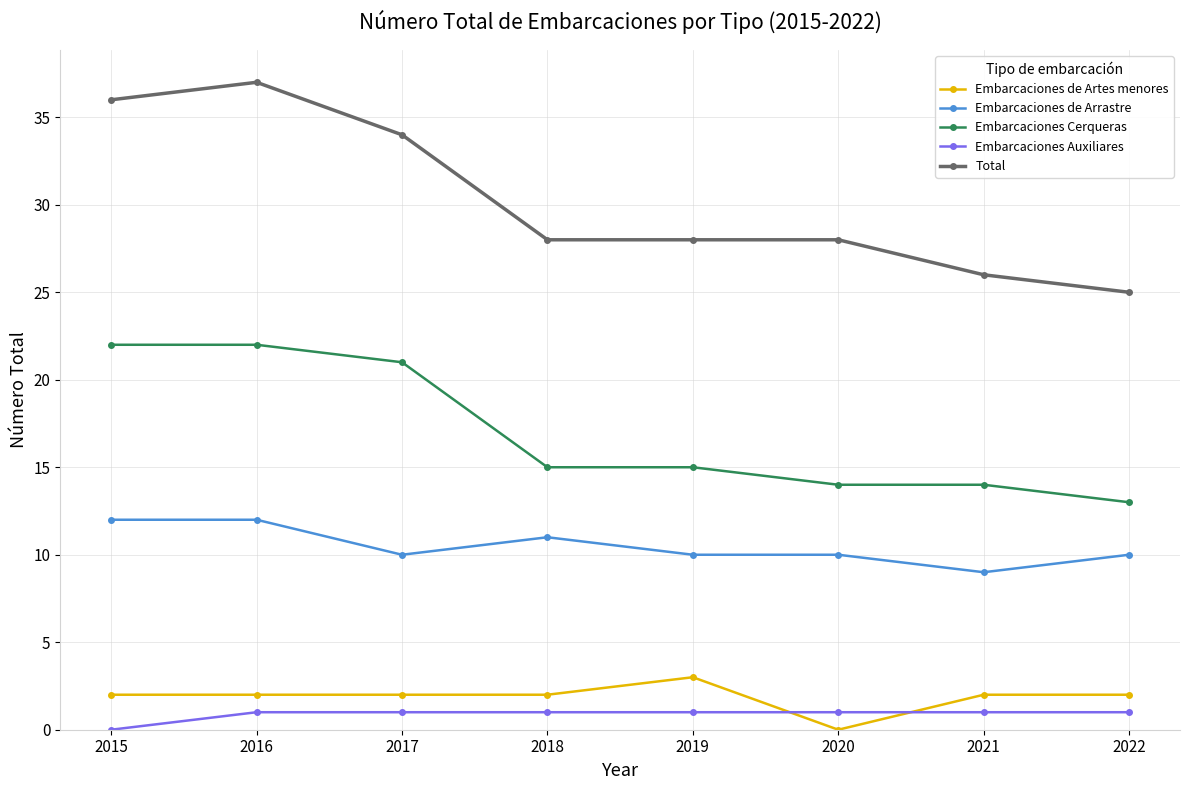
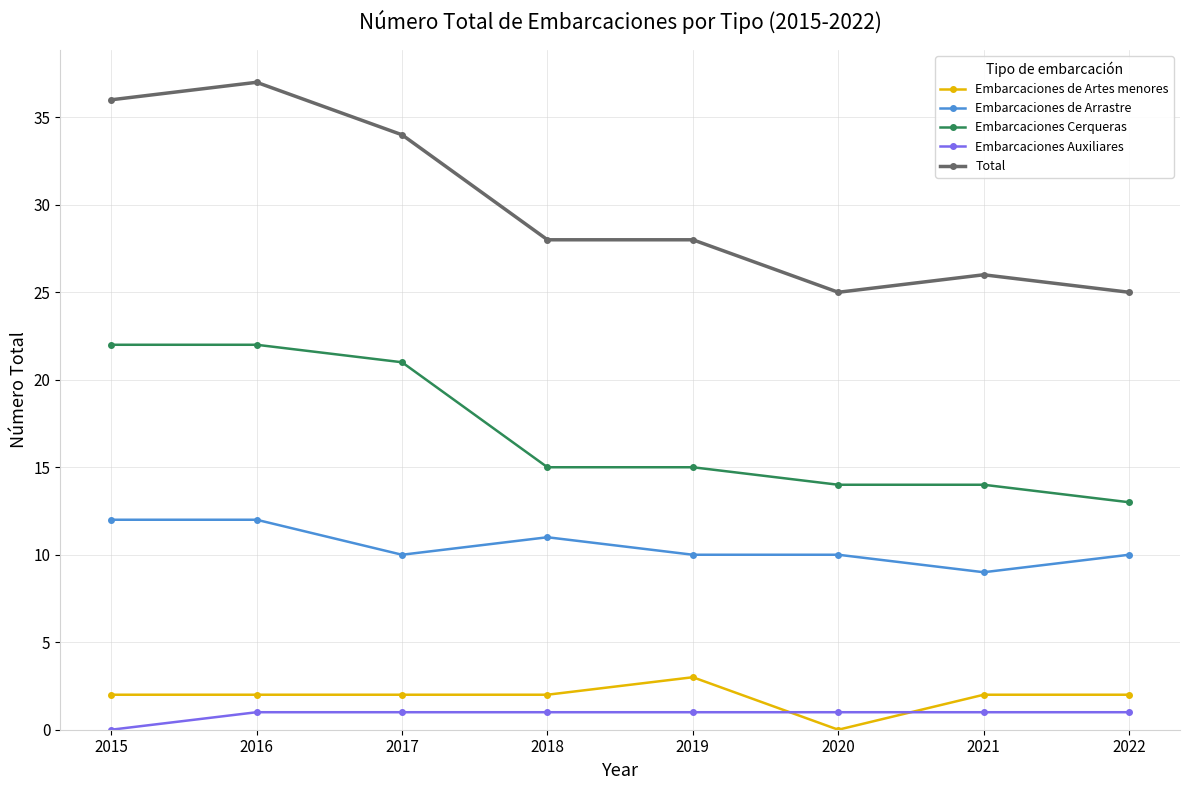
  {
    "Embarcaciones de Artes menores": {
      "2015": 2,
      "2016": 2,
      "2017": 2,
      "2018": 2,
      "2019": 3,
      "2020": 0,
      "2021": 2,
      "2022": 2
    },
    "Embarcaciones de Arrastre": {
      "2015": 12,
      "2016": 12,
      "2017": 10,
      "2018": 11,
      "2019": 10,
      "2020": 10,
      "2021": 9,
      "2022": 10
    },
    "Embarcaciones Cerqueras": {
      "2015": 22,
      "2016": 22,
      "2017": 21,
      "2018": 15,
      "2019": 15,
      "2020": 14,
      "2021": 14,
      "2022": 13
    },
    "Embarcaciones Auxiliares": {
      "2015": 0,
      "2016": 1,
      "2017": 1,
      "2018": 1,
      "2019": 1,
      "2020": 1,
      "2021": 1,
      "2022": 1
    },
    "Total": {
      "2015": 36,
      "2016": 37,
      "2017": 34,
      "2018": 28,
      "2019": 28,
-     "2020": 28,
+     "2020": 25,
      "2021": 26,
      "2022": 25
    }
  }
